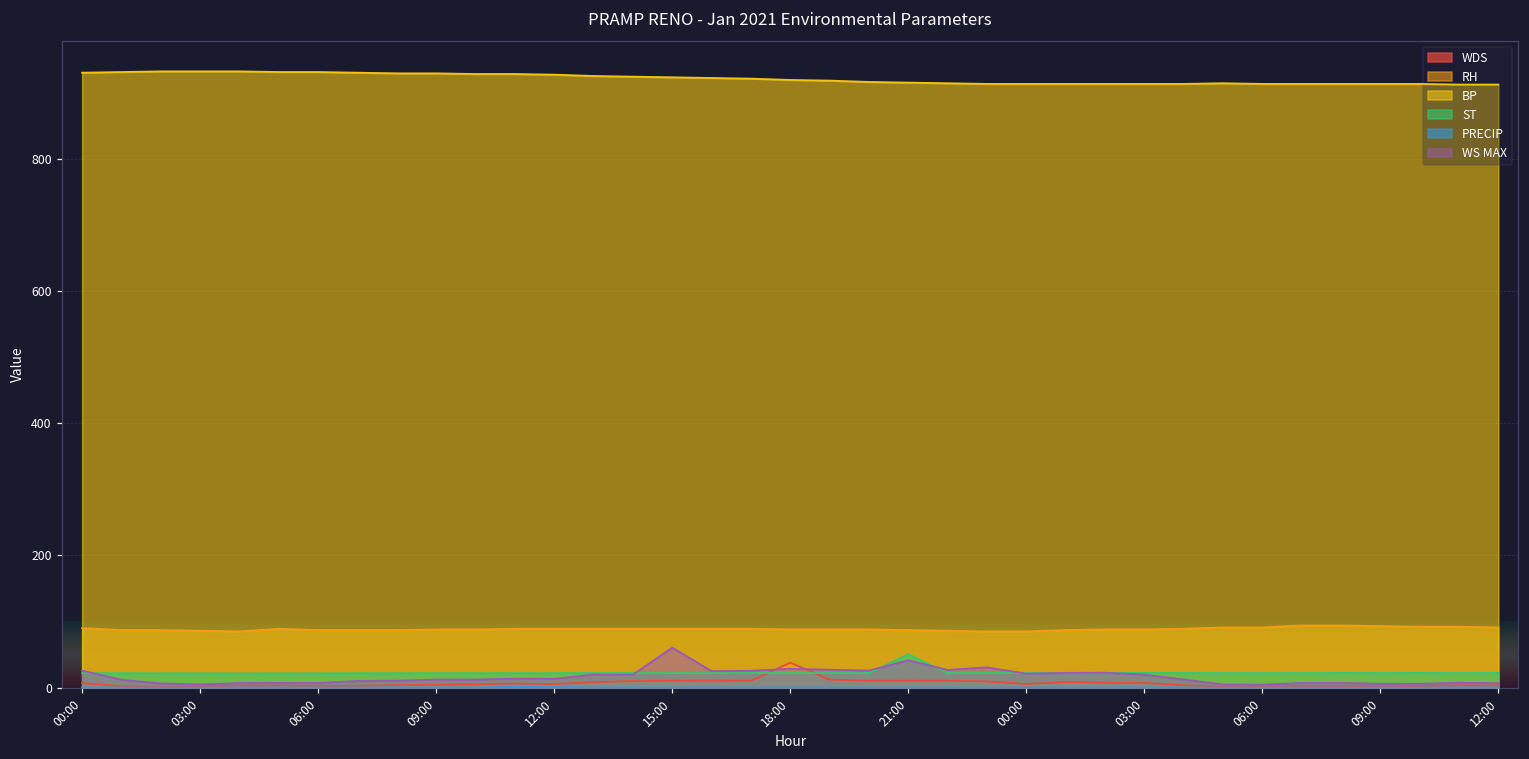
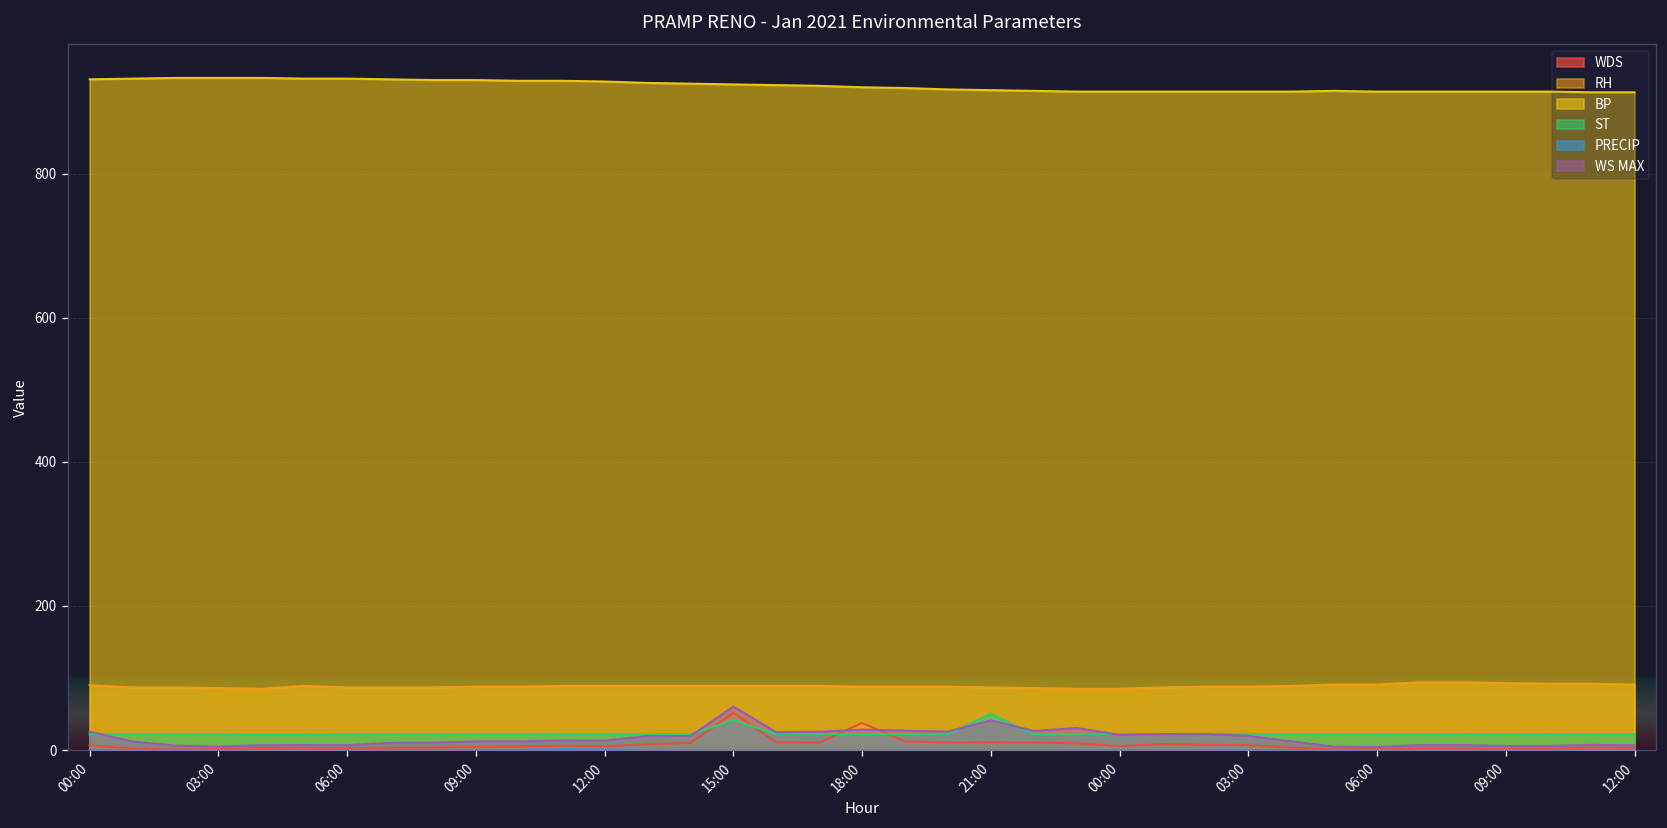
  {
    "WDS": {
-     "15:00": 10,
+     "15:00": 50,
      "18:00": 40,
      "21:00": 10
    },
    "ST": {
-     "15:00": 20,
+     "15:00": 40,
      "18:00": 20,
      "21:00": 50
    },
    "PRECIP": {
      "15:00": 0,
      "18:00": 0,
      "21:00": 0
    },
    "WS MAX": {
      "15:00": 60,
      "18:00": 30,
      "21:00": 40
    }
  }
